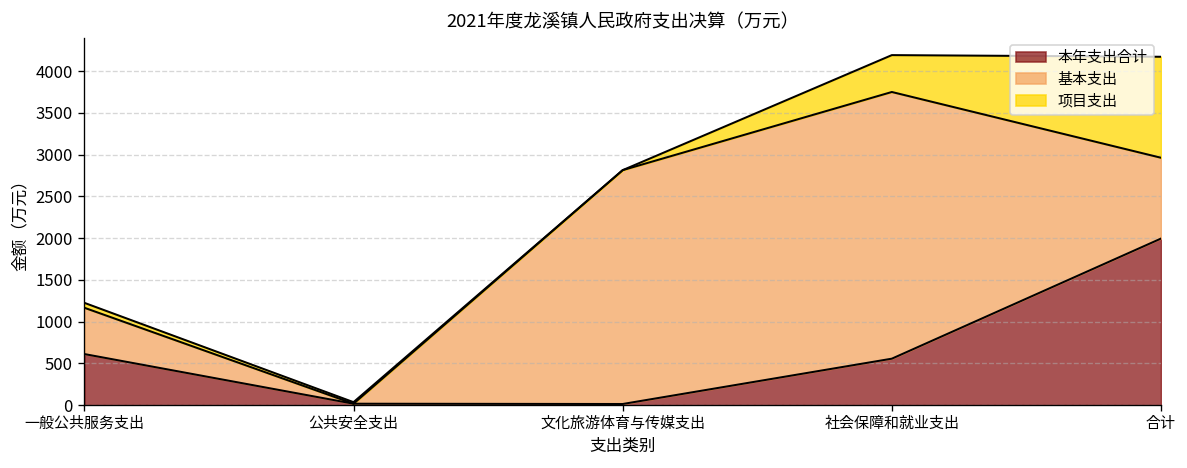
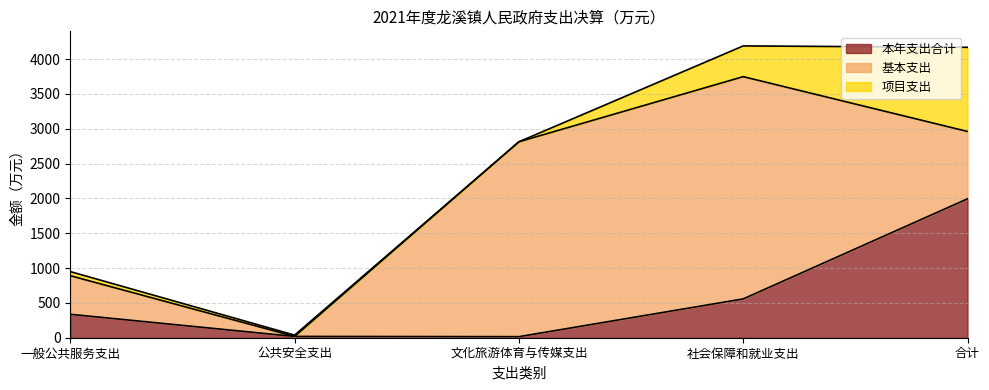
  {
    "本年支出合计": {
-     "一般公共服务支出": 600,
+     "一般公共服务支出": 300,
      "文化旅游体育与传媒支出": 0,
      "社会保障和就业支出": 600,
      "合计": 2000
    },
    "基本支出": {
      "一般公共服务支出": 600,
      "社会保障和就业支出": 3200,
      "合计": 1000
    },
    "项目支出": {
      "一般公共服务支出": 100,
      "社会保障和就业支出": 400,
      "合计": 1200
    }
  }
